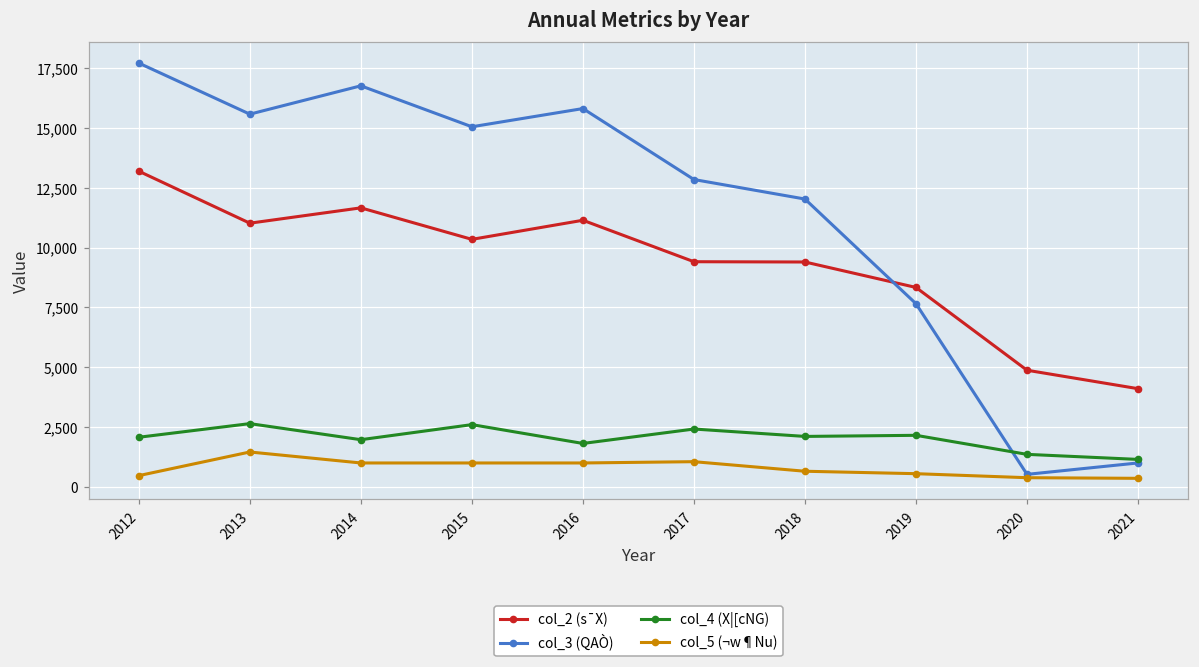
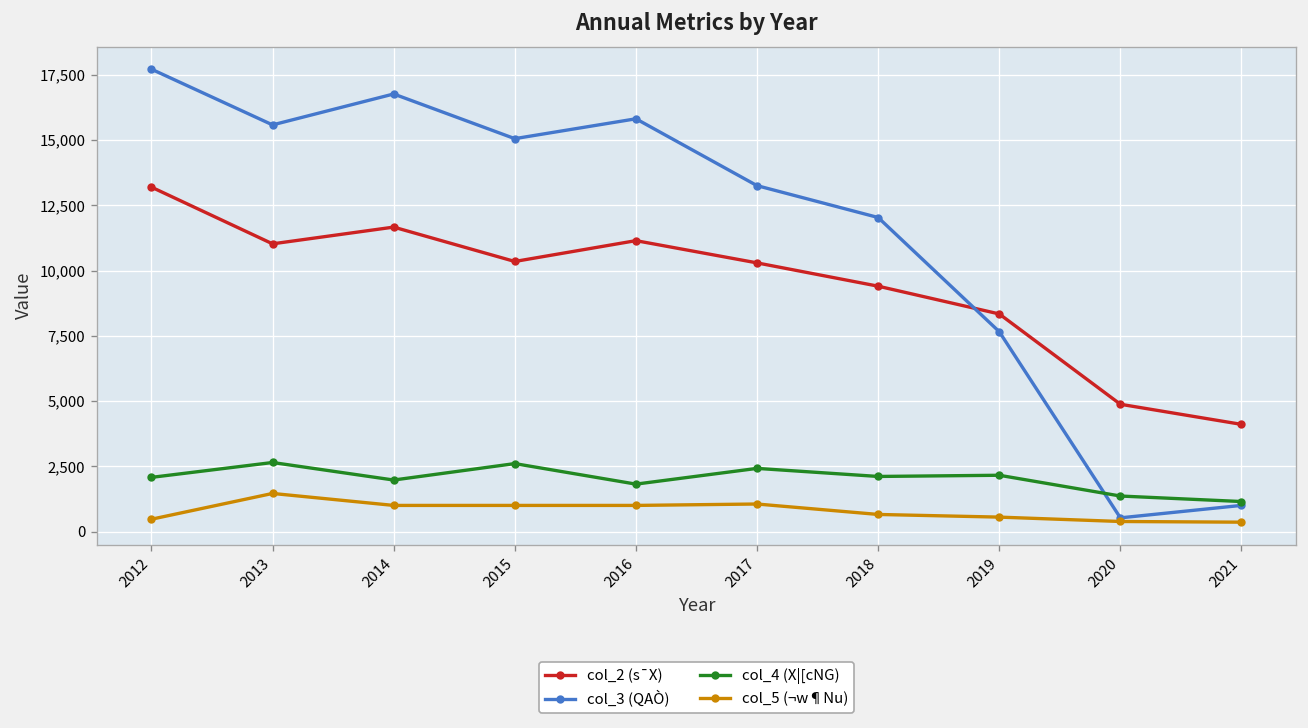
  {
    "col_2 (s¯X)": {
      "2012": "13,200",
      "2013": "11,000",
      "2014": "11,700",
      "2015": "10,300",
      "2016": "11,100",
-     "2017": "9,400",
+     "2017": "10,300",
      "2018": "9,400",
      "2019": "8,300",
      "2020": "4,900",
      "2021": "4,100"
    },
    "col_3 (QAÒ)": {
      "2012": "17,700",
      "2013": "15,600",
      "2014": "16,800",
      "2015": "15,100",
      "2016": "15,800",
-     "2017": "12,900",
+     "2017": "13,300",
      "2018": "12,000",
      "2019": "7,700",
      "2020": "500",
      "2021": "1,000"
    },
    "col_4 (X|[cNG)": {
      "2012": "2,100",
      "2013": "2,600",
      "2014": "2,000",
      "2015": "2,600",
      "2016": "1,800",
      "2017": "2,400",
      "2018": "2,100",
      "2019": "2,200",
      "2020": "1,400",
      "2021": "1,100"
    },
    "col_5 (¬w¶Nu)": {
      "2012": "500",
      "2013": "1,500",
      "2014": "1,000",
      "2015": "1,000",
      "2016": "1,000",
      "2017": "1,100",
      "2018": "700",
      "2019": "600",
      "2020": "400",
      "2021": "400"
    }
  }
